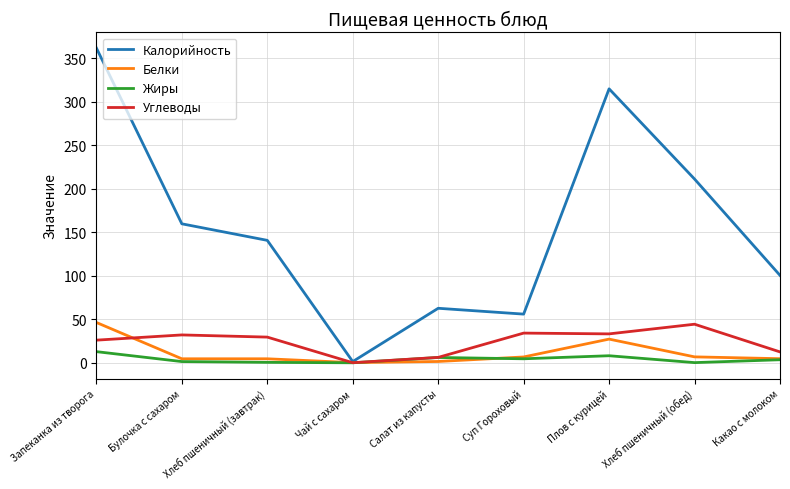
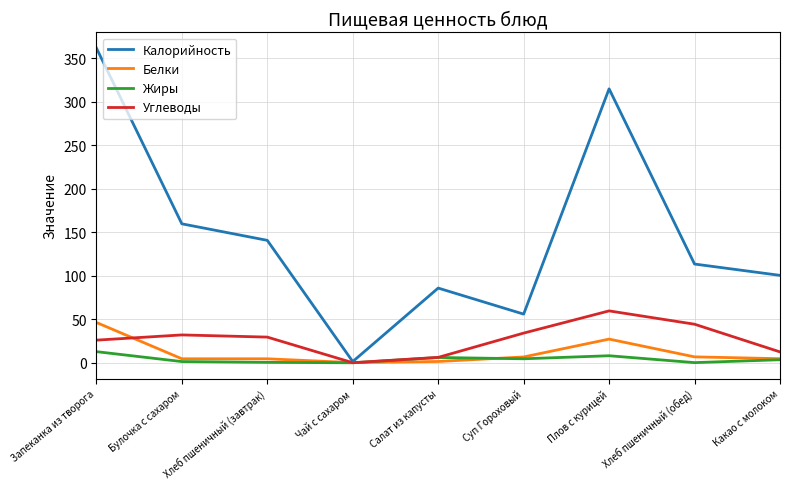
  {
    "Калорийность": {
      "Запеканка из творога": 360,
      "Булочка с сахаром": 160,
      "Хлеб пшеничный (завтрак)": 140,
-     "Салат из капусты": 60,
+     "Салат из капусты": 90,
      "Суп Гороховый": 60,
      "Плов с курицей": 310,
-     "Хлеб пшеничный (обед)": 210,
+     "Хлеб пшеничный (обед)": 110,
      "Какао с молоком": 100
    },
    "Белки": {
      "Запеканка из творога": 50,
      "Булочка с сахаром": 0,
      "Хлеб пшеничный (завтрак)": 0,
      "Салат из капусты": 0,
      "Плов с курицей": 30,
      "Хлеб пшеничный (обед)": 10
    },
    "Жиры": {
      "Запеканка из творога": 10,
      "Булочка с сахаром": 0,
      "Хлеб пшеничный (завтрак)": 0,
      "Плов с курицей": 10,
      "Хлеб пшеничный (обед)": 0
    },
    "Углеводы": {
      "Запеканка из творога": 30,
      "Булочка с сахаром": 30,
      "Хлеб пшеничный (завтрак)": 30,
      "Суп Гороховый": 30,
-     "Плов с курицей": 30,
+     "Плов с курицей": 60,
      "Хлеб пшеничный (обед)": 40,
      "Какао с молоком": 10
    }
  }
